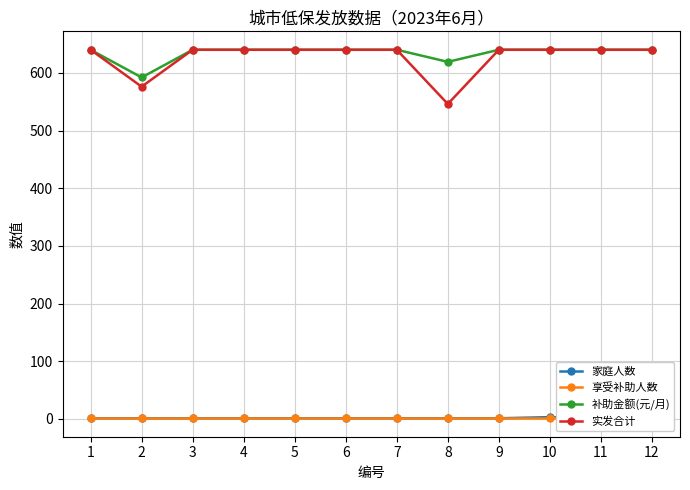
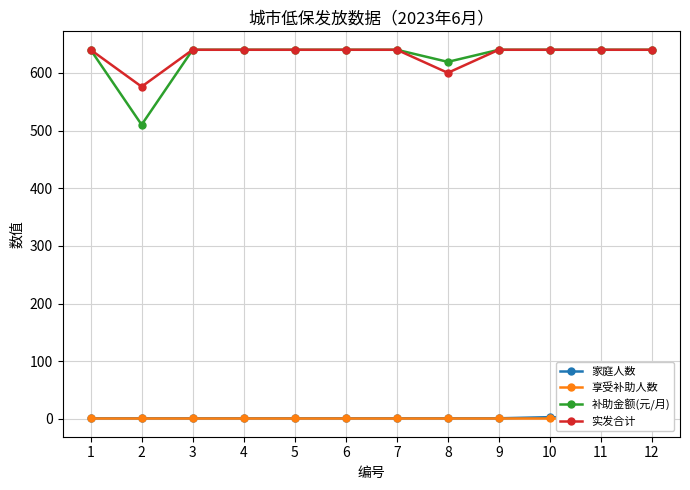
  {
    "补助金额(元/月)": {
-     "2": 590,
+     "2": 510,
      "8": 620
    },
    "实发合计": {
      "2": 580,
-     "8": 550
+     "8": 600
    }
  }
